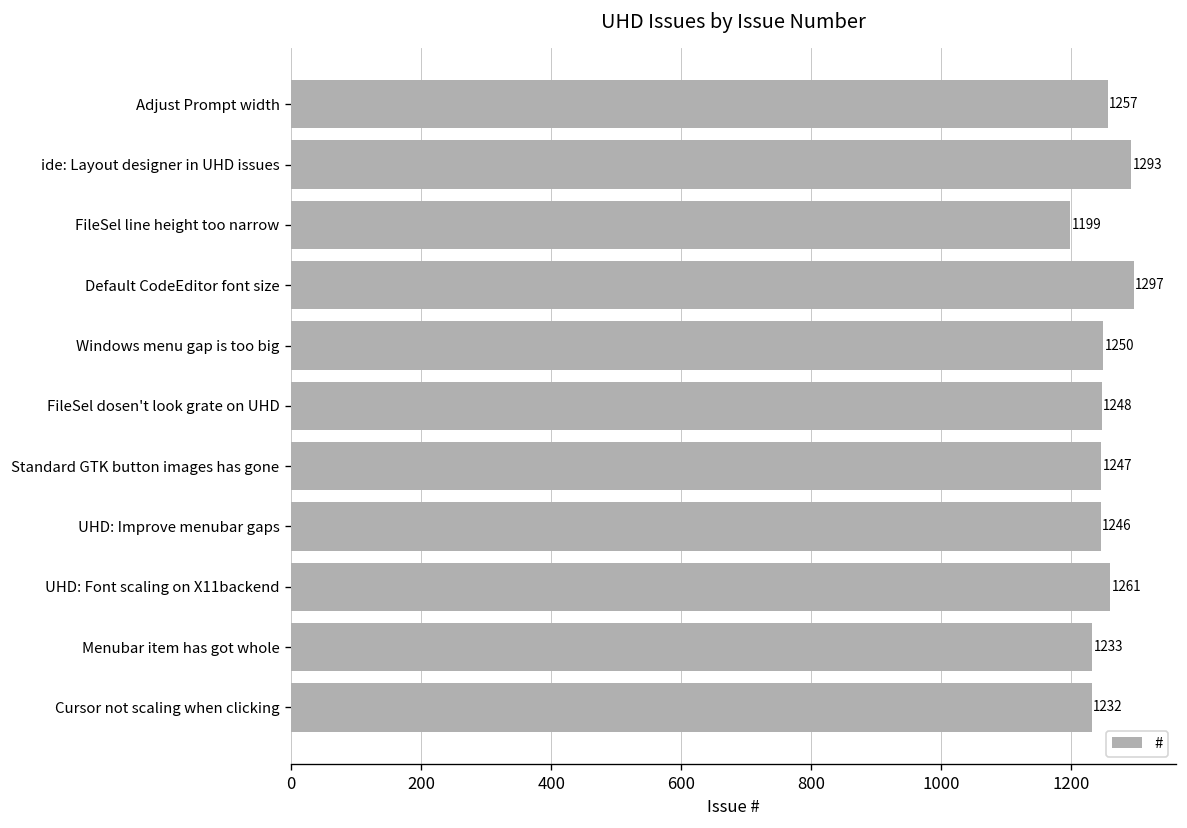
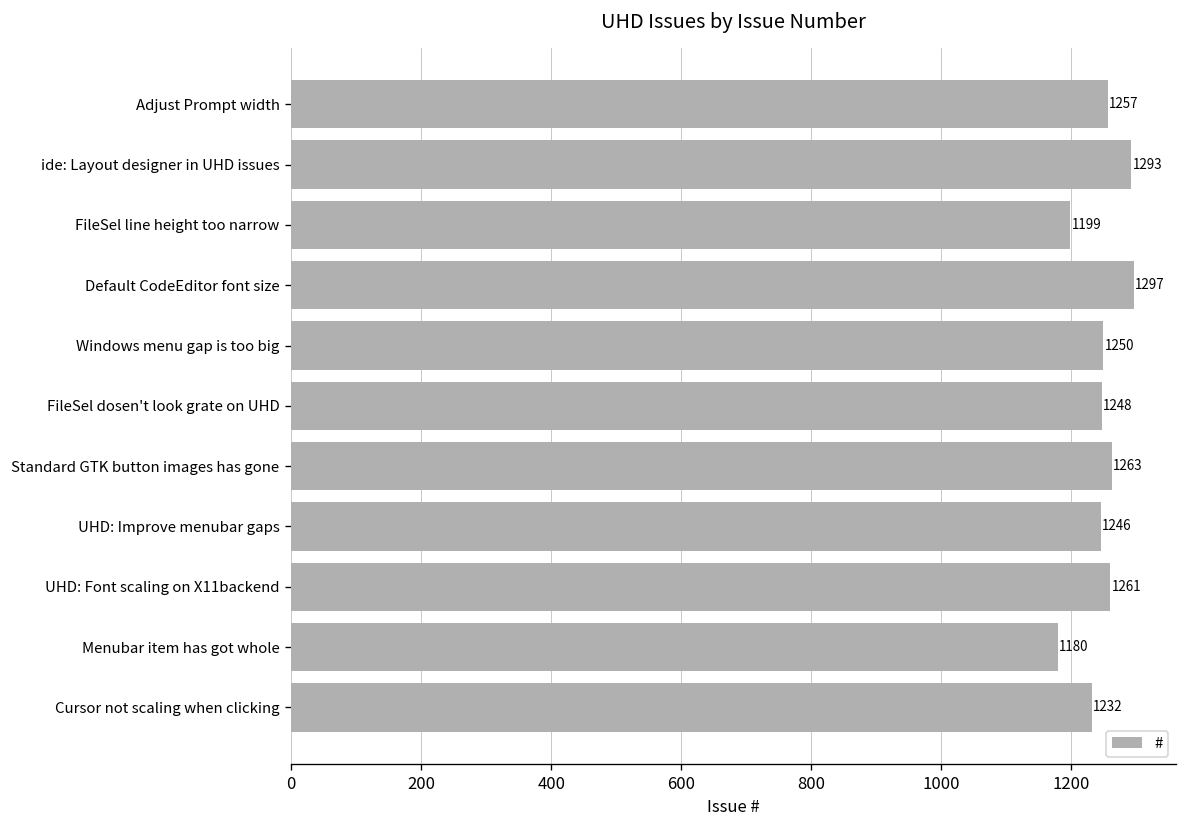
  {
    "Adjust Prompt width": 1257,
    "ide: Layout designer in UHD issues": 1293,
    "FileSel line height too narrow": 1199,
    "Default CodeEditor font size": 1297,
    "Windows menu gap is too big": 1250,
    "FileSel dosen't look grate on UHD": 1248,
-   "Standard GTK button images has gone": 1247,
+   "Standard GTK button images has gone": 1263,
    "UHD: Improve menubar gaps": 1246,
    "UHD: Font scaling on X11backend": 1261,
-   "Menubar item has got whole": 1233,
+   "Menubar item has got whole": 1180,
    "Cursor not scaling when clicking": 1232
  }
